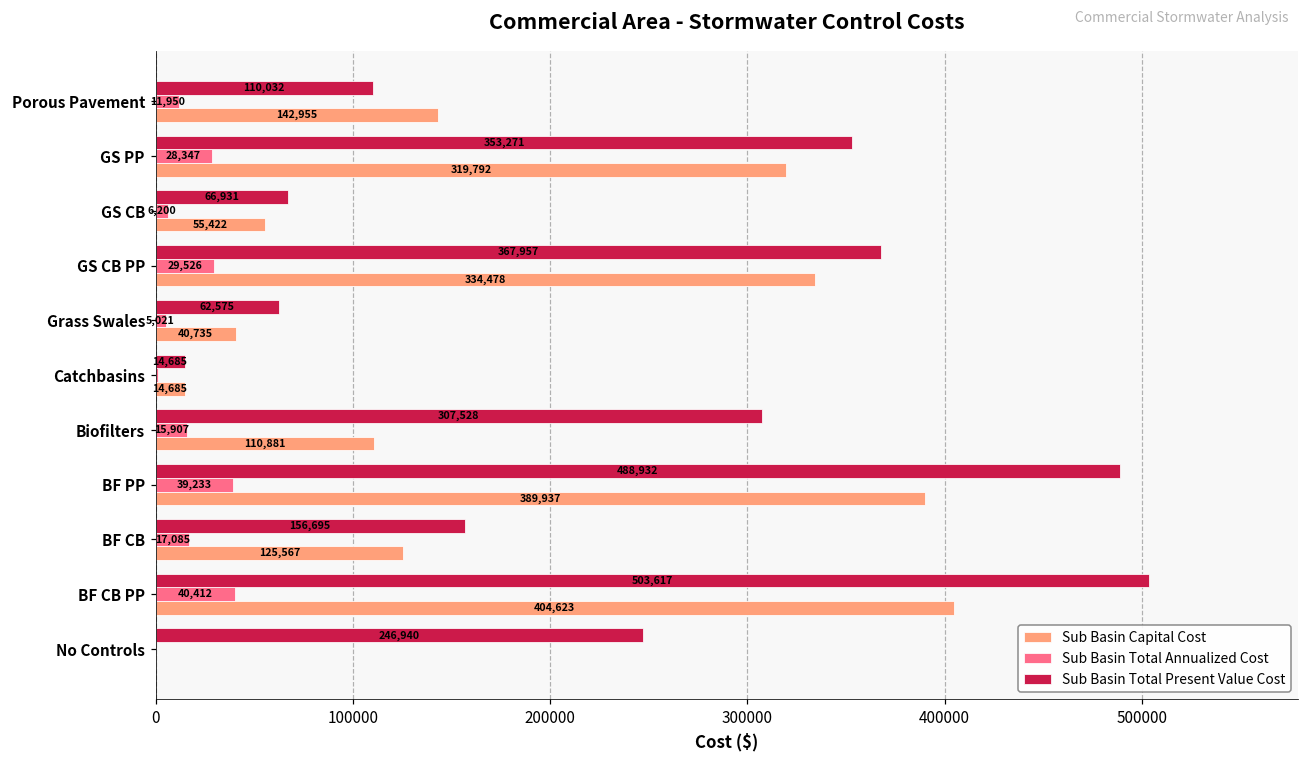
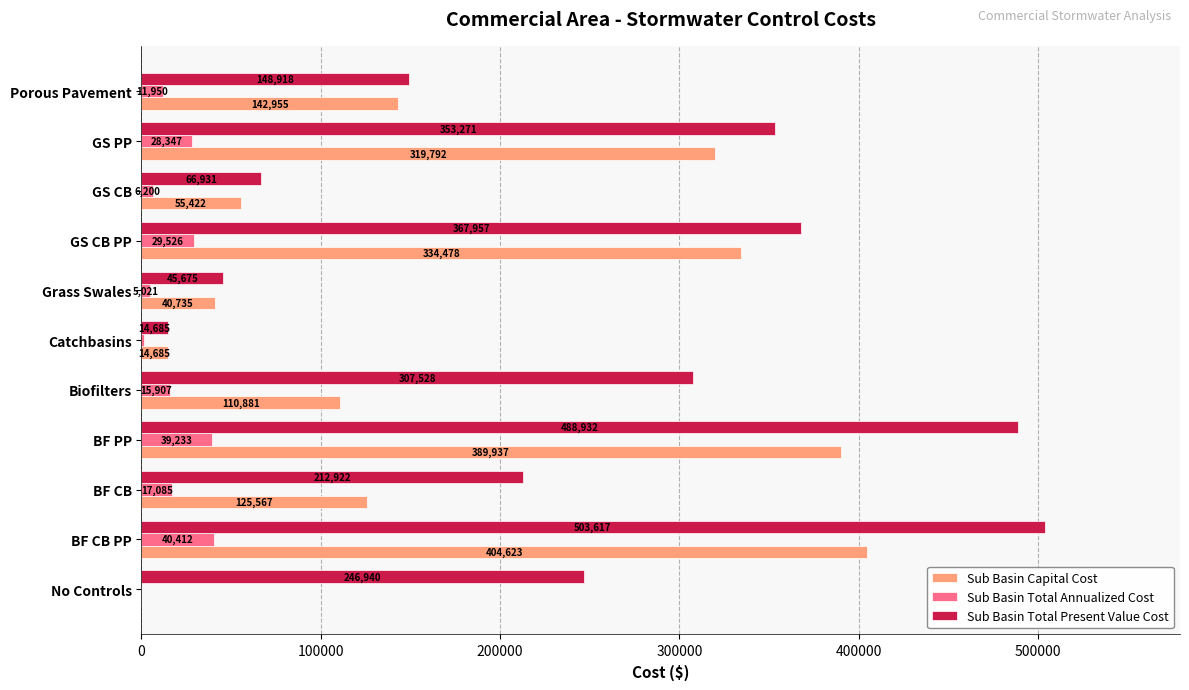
  {
    "Sub Basin Total Present Value Cost": {
-     "Porous Pavement": "110,032",
+     "Porous Pavement": "148,918",
      "GS PP": "353,271",
      "GS CB": "66,931",
      "GS CB PP": "367,957",
-     "Grass Swales": "62,575",
+     "Grass Swales": "45,675",
      "Catchbasins": "14,685",
      "Biofilters": "307,528",
      "BF PP": "488,932",
-     "BF CB": "156,695",
+     "BF CB": "212,922",
      "BF CB PP": "503,617",
      "No Controls": "246,940"
    }
  }
